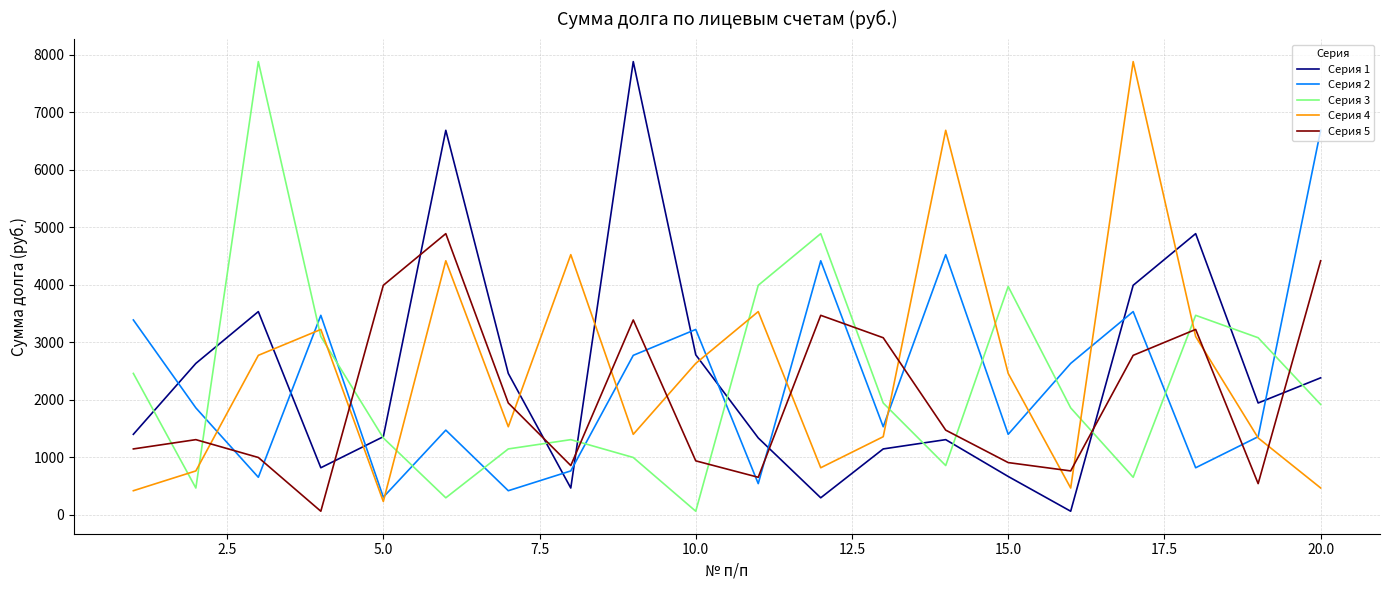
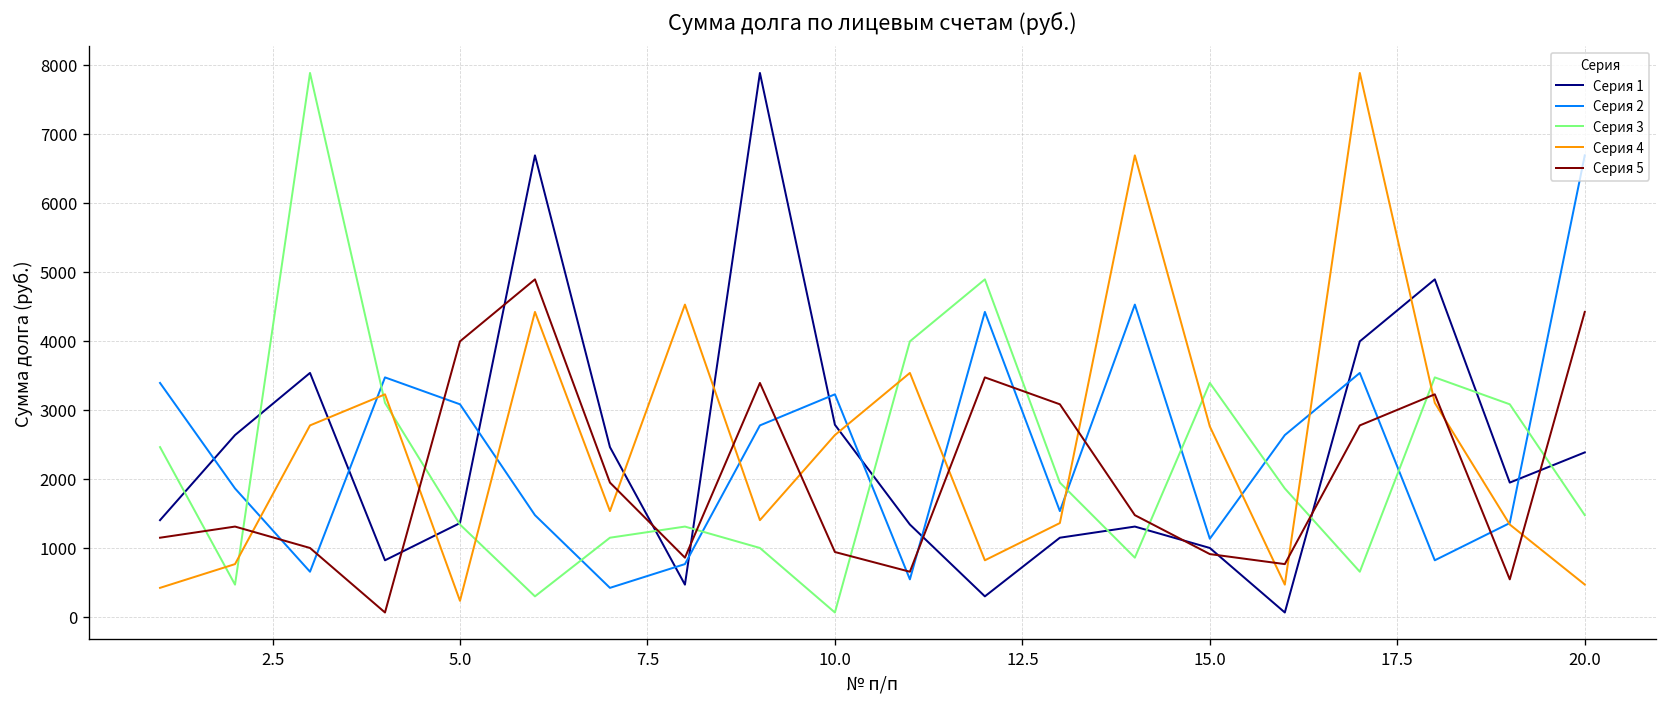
  {
    "Серия 1": {
      "10.0": 2800,
-     "15.0": 700,
+     "15.0": 1000,
      "20.0": 2400
    },
    "Серия 2": {
-     "5.0": 300,
+     "5.0": 3100,
      "10.0": 3200,
-     "15.0": 1400
+     "15.0": 1100
    },
    "Серия 3": {
      "10.0": 100,
-     "15.0": 4000,
-     "20.0": 1900
+     "15.0": 3400,
+     "20.0": 1500
    },
    "Серия 4": {
      "5.0": 200,
      "10.0": 2600,
-     "15.0": 2500,
+     "15.0": 2800,
      "20.0": 500
    },
    "Серия 5": {
      "5.0": 4000,
      "10.0": 900,
      "15.0": 900,
      "20.0": 4400
    }
  }
